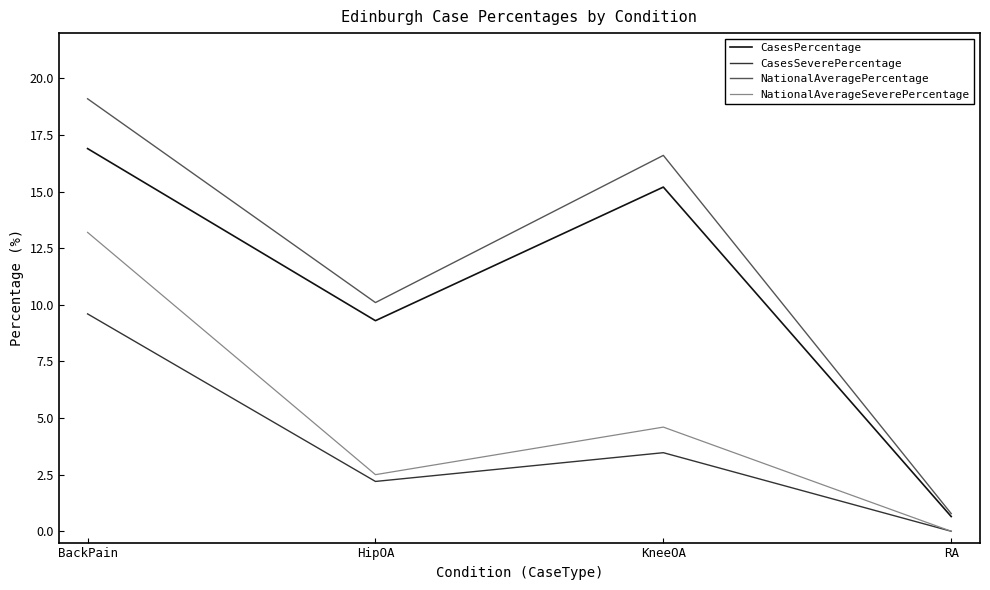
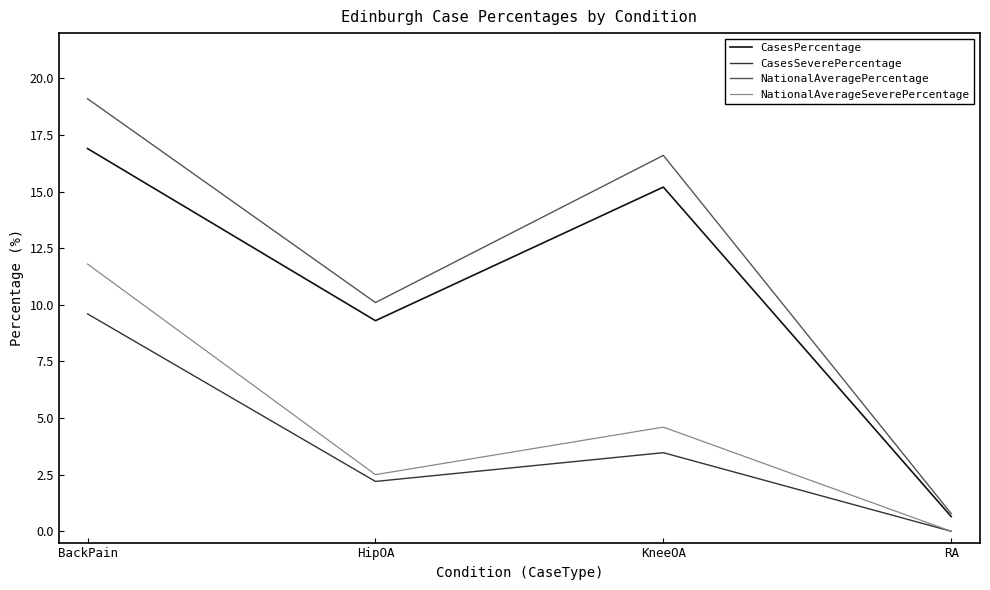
  {
    "NationalAverageSeverePercentage": {
-     "BackPain": 13.2,
+     "BackPain": 11.8,
      "HipOA": 2.5,
      "KneeOA": 4.6
    }
  }
